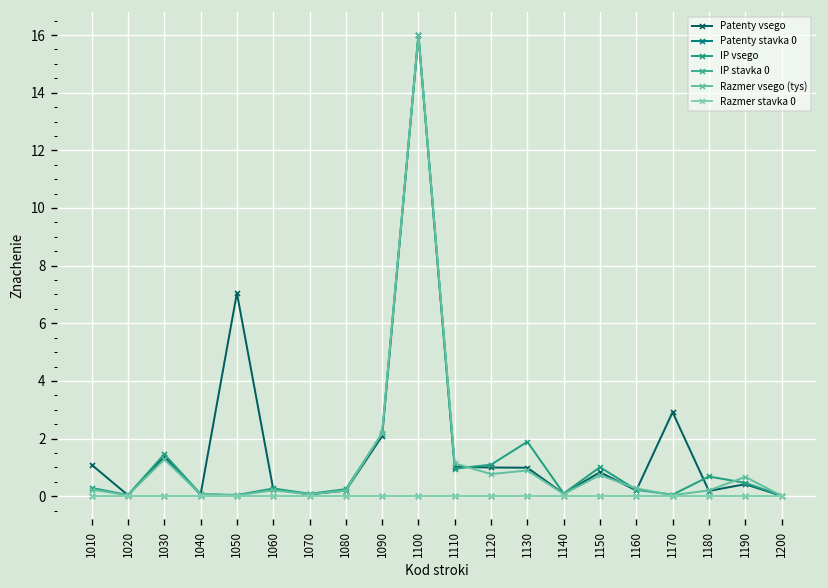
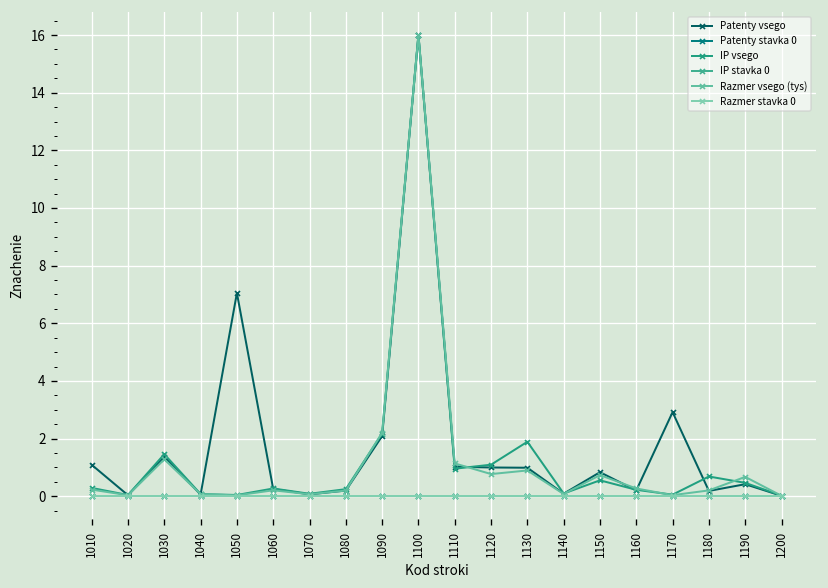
  {
    "Patenty vsego": {
      "1010": 1.1,
      "1050": 7.0,
      "1170": 2.9
    },
    "IP vsego": {
      "1130": 1.9,
-     "1150": 1.0,
+     "1150": 0.6,
      "1180": 0.7
    }
  }
